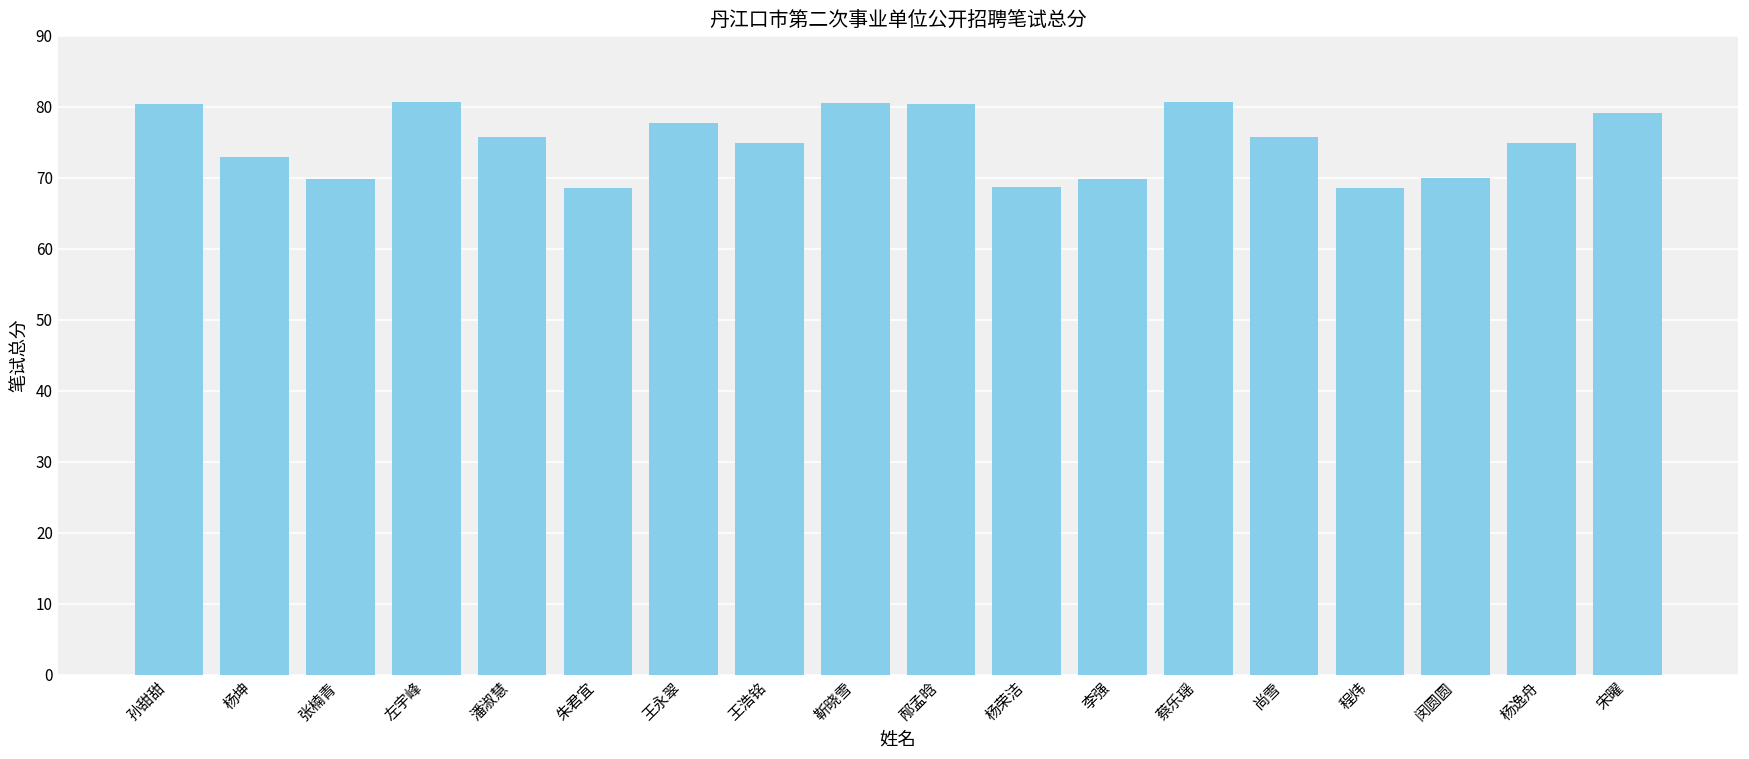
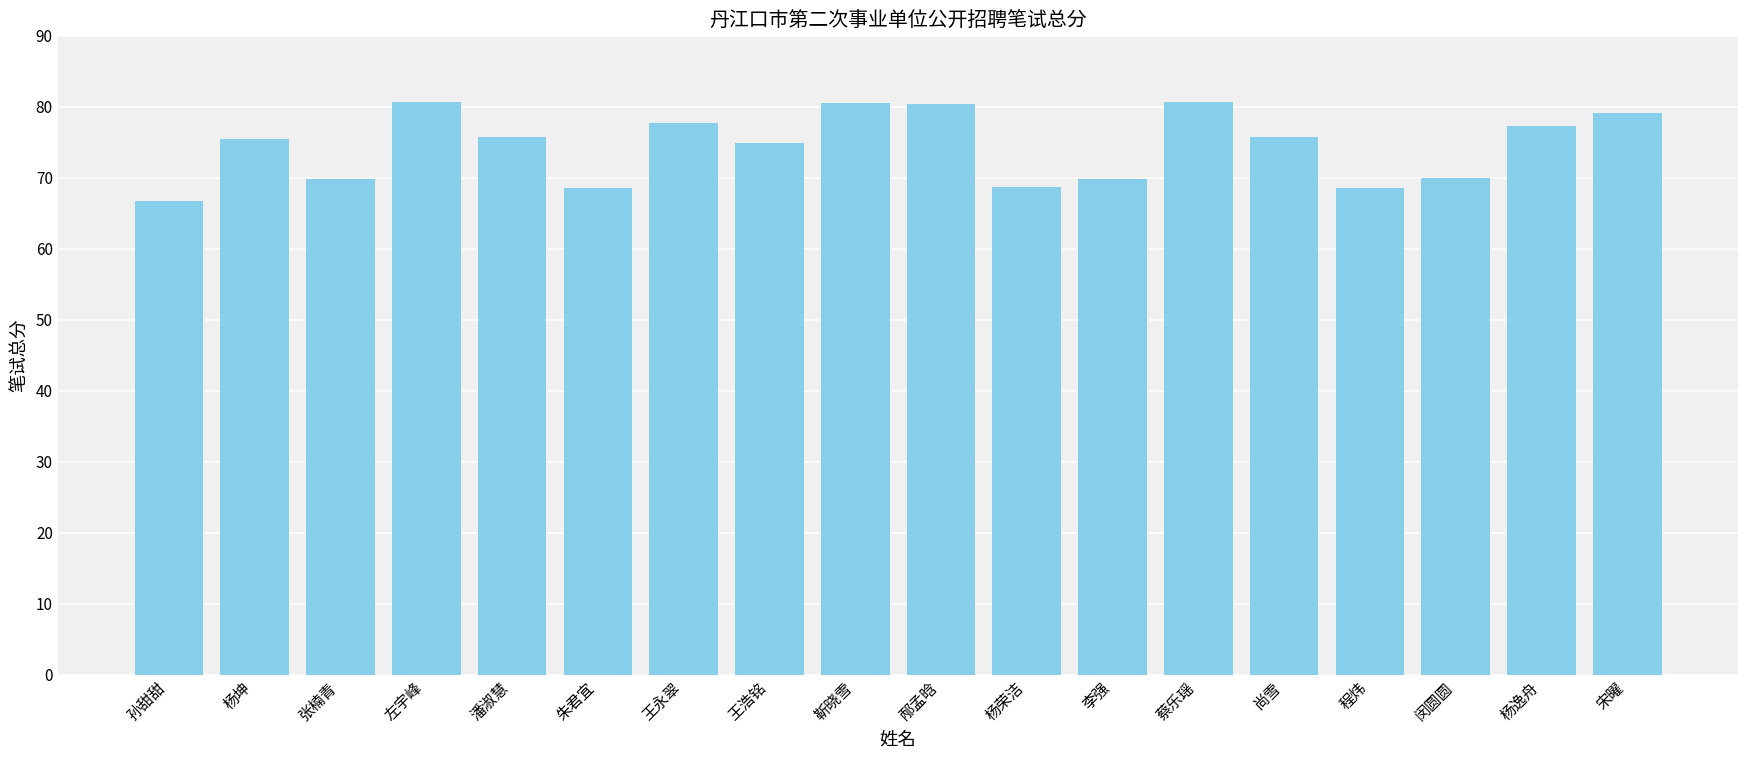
  {
-   "孙甜甜": 80,
-   "杨坤": 73,
+   "孙甜甜": 67,
+   "杨坤": 75,
    "张楠青": 70,
    "左宇峰": 81,
    "潘淑慧": 76,
    "朱君宜": 69,
    "王永翠": 78,
    "王浩铭": 75,
    "靳晓雪": 80,
    "邴孟晗": 80,
    "杨荣洁": 69,
    "李强": 70,
    "蔡乐瑶": 81,
    "尚雪": 76,
    "程炜": 69,
    "闵圆圆": 70,
-   "杨逸舟": 75,
+   "杨逸舟": 77,
    "宋曜": 79
  }
